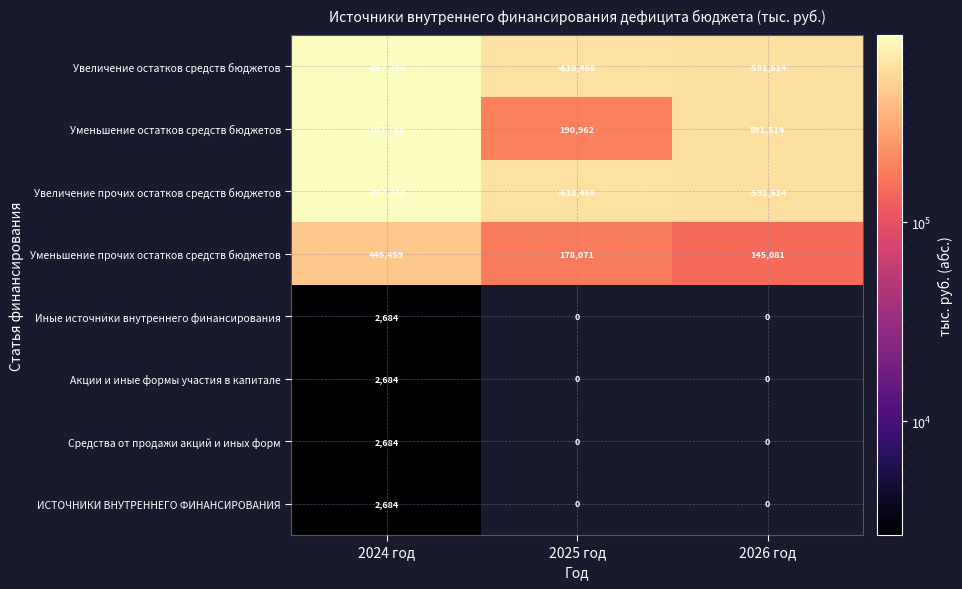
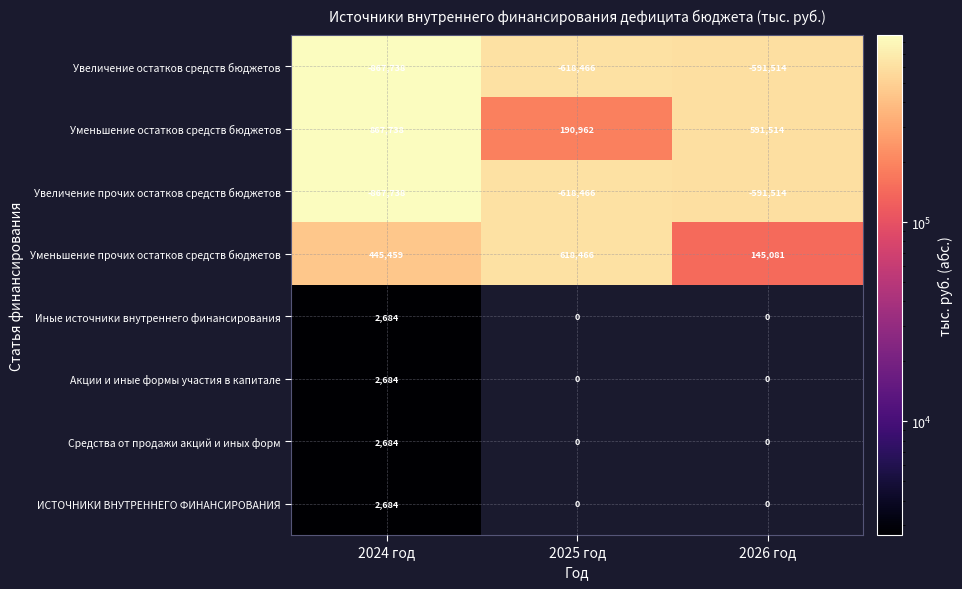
  {
    "Увеличение остатков средств бюджетов": {
      "2024 год": "-867,738",
      "2025 год": "-618,466",
      "2026 год": "-591,514"
    },
    "Уменьшение остатков средств бюджетов": {
      "2024 год": "867,738",
      "2025 год": "190,962",
      "2026 год": "591,514"
    },
    "Увеличение прочих остатков средств бюджетов": {
      "2024 год": "-867,738",
      "2025 год": "-618,466",
      "2026 год": "-591,514"
    },
    "Уменьшение прочих остатков средств бюджетов": {
      "2024 год": "445,459",
-     "2025 год": "178,071",
+     "2025 год": "618,466",
      "2026 год": "145,081"
    },
    "Иные источники внутреннего финансирования": {
      "2024 год": "2,684"
    },
    "Акции и иные формы участия в капитале": {
      "2024 год": "2,684"
    },
    "Средства от продажи акций и иных форм": {
      "2024 год": "2,684"
    },
    "ИСТОЧНИКИ ВНУТРЕННЕГО ФИНАНСИРОВАНИЯ": {
      "2024 год": "2,684"
    }
  }
